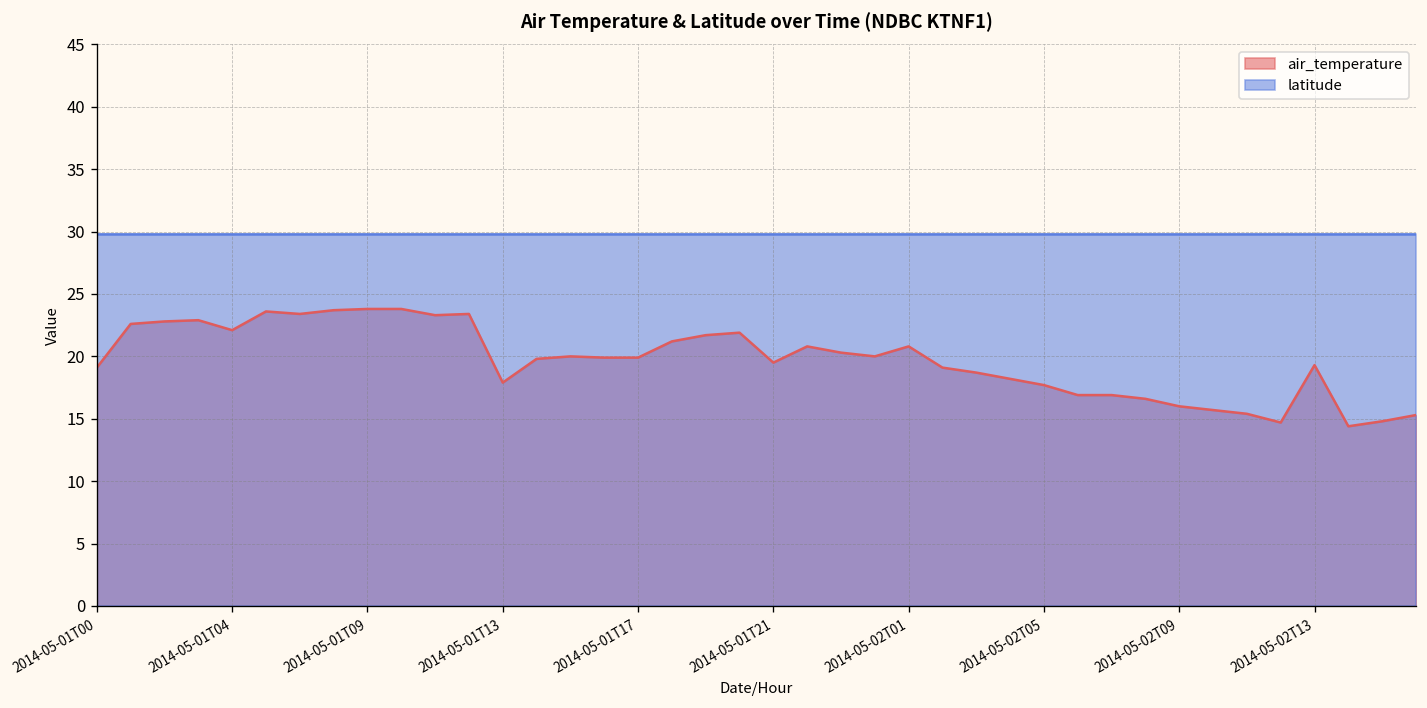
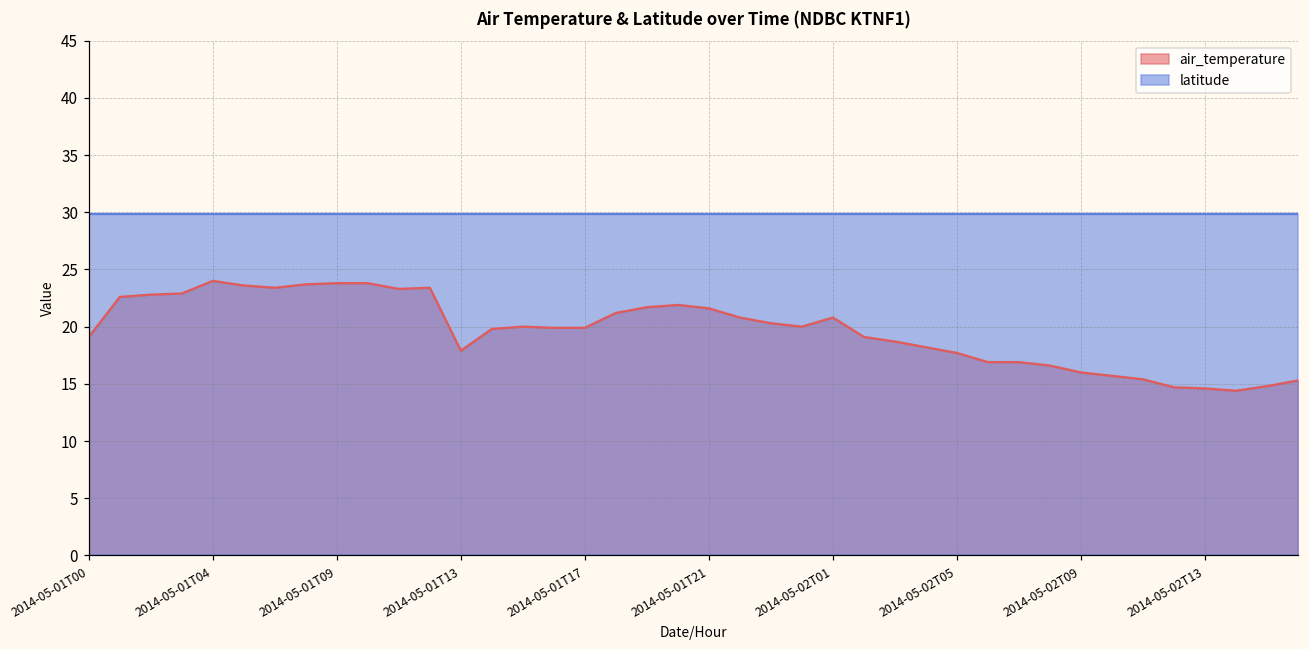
  {
    "air_temperature": {
      "2014-05-01T00": 19.1,
-     "2014-05-01T04": 22.1,
+     "2014-05-01T04": 24.0,
      "2014-05-01T09": 23.8,
      "2014-05-01T13": 17.9,
      "2014-05-01T17": 19.9,
-     "2014-05-01T21": 19.5,
+     "2014-05-01T21": 21.6,
      "2014-05-02T01": 20.8,
      "2014-05-02T05": 17.7,
      "2014-05-02T09": 16.0,
-     "2014-05-02T13": 19.3
+     "2014-05-02T13": 14.6
    },
    "latitude": {
      "2014-05-01T00": 29.8,
      "2014-05-01T04": 29.8,
      "2014-05-01T09": 29.8,
      "2014-05-01T13": 29.8,
      "2014-05-01T17": 29.8,
      "2014-05-01T21": 29.8,
      "2014-05-02T01": 29.8,
      "2014-05-02T05": 29.8,
      "2014-05-02T09": 29.8,
      "2014-05-02T13": 29.8
    }
  }
